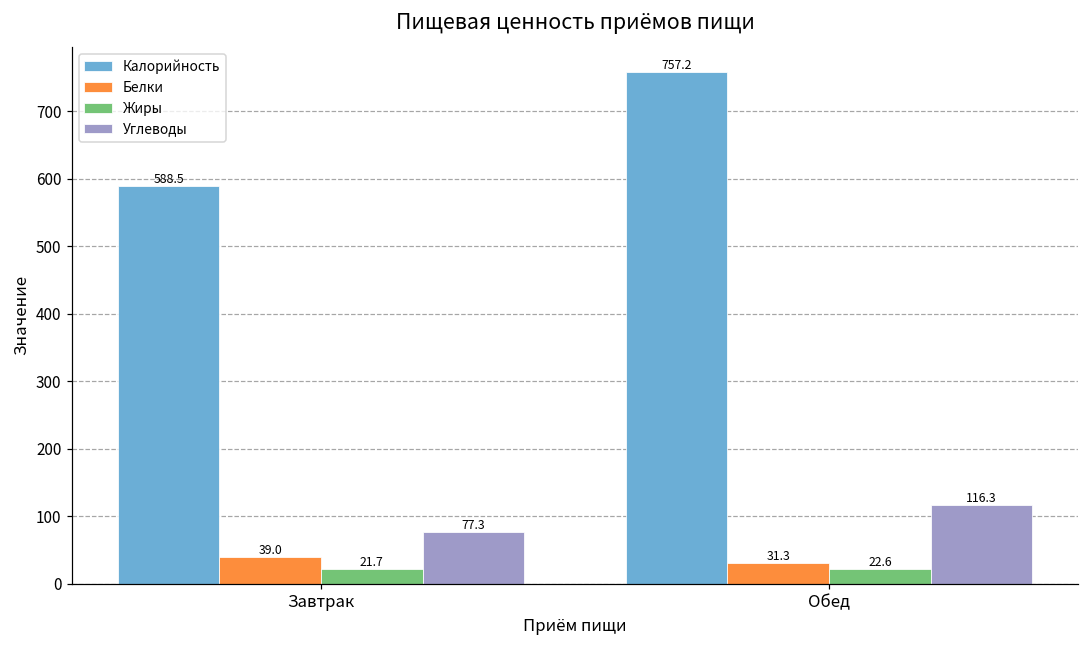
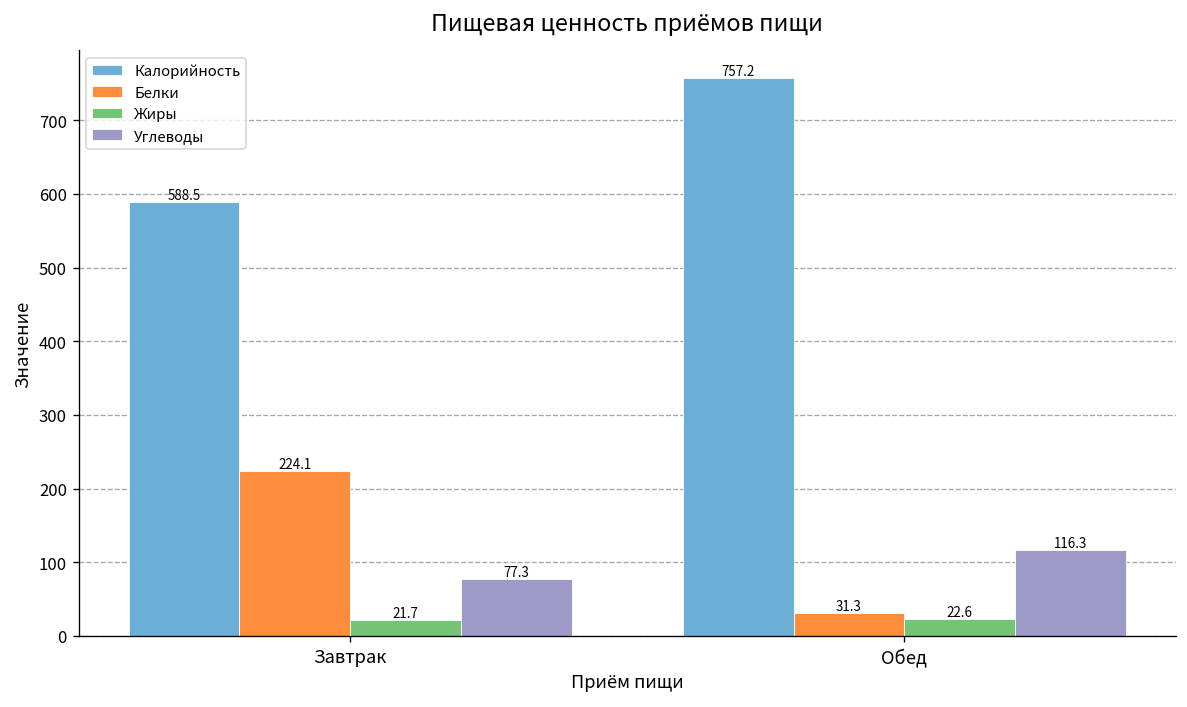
  {
    "Белки": {
-     "Завтрак": 39.0,
+     "Завтрак": 224.1,
      "Обед": 31.3
    },
    "Жиры": {
      "Завтрак": 21.7,
      "Обед": 22.6
    }
  }
